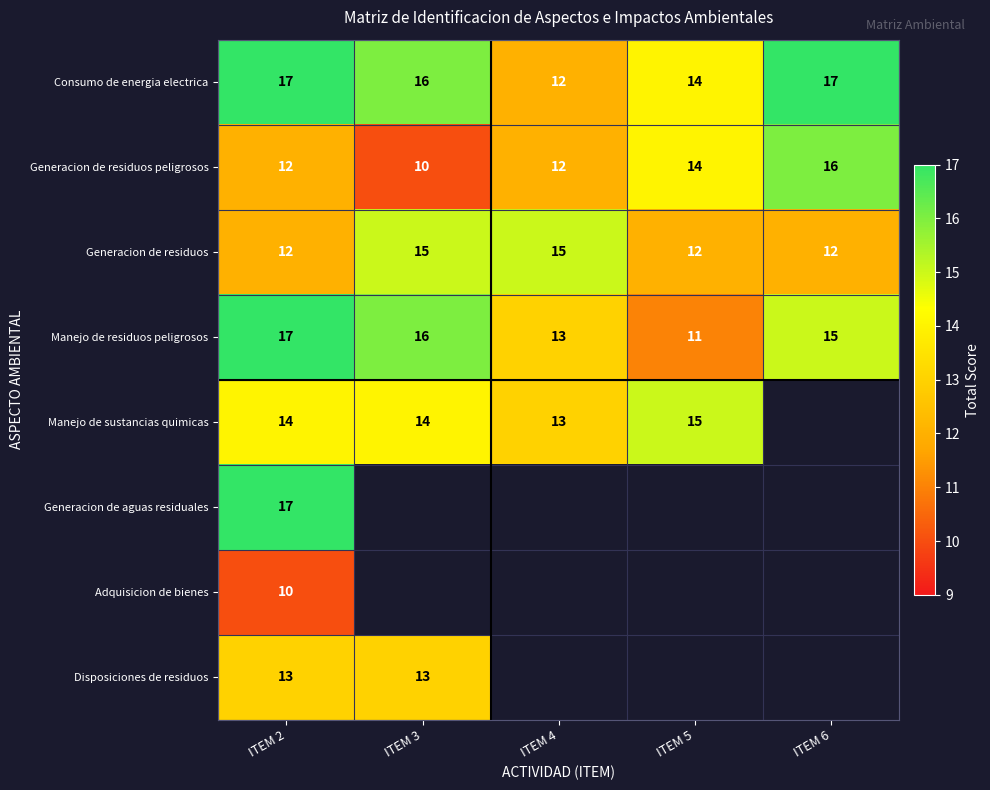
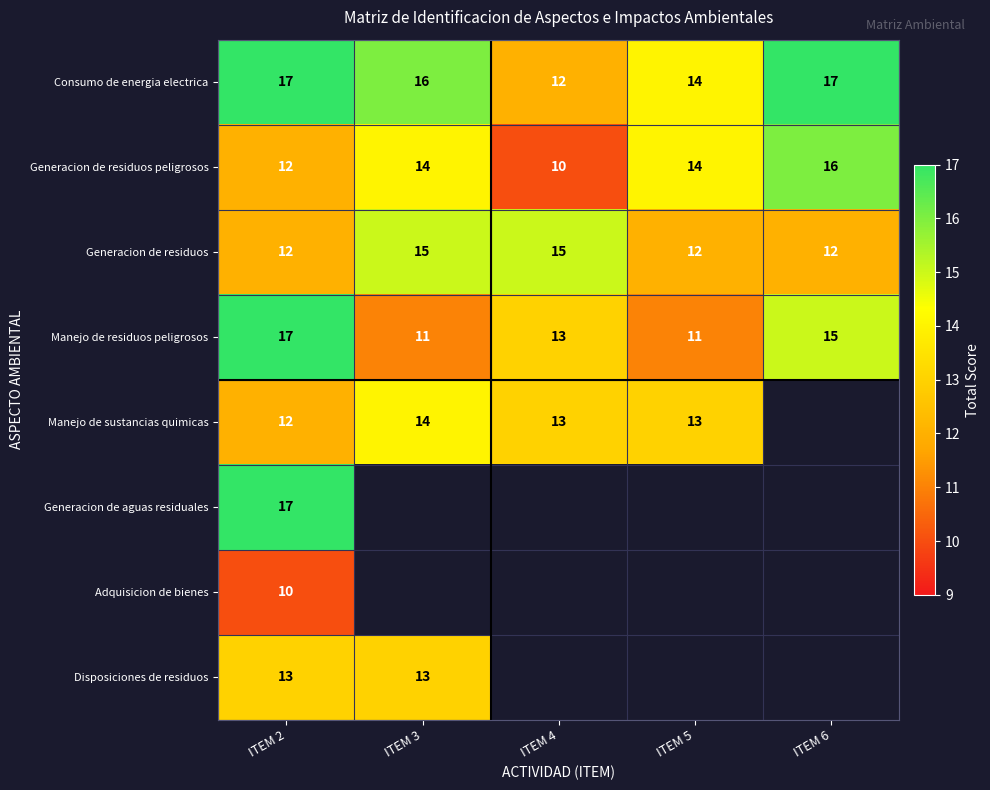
  {
    "Consumo de energia electrica": {
      "ITEM 2": 17,
      "ITEM 3": 16,
      "ITEM 4": 12,
      "ITEM 5": 14,
      "ITEM 6": 17
    },
    "Generacion de residuos peligrosos": {
      "ITEM 2": 12,
-     "ITEM 3": 10,
-     "ITEM 4": 12,
+     "ITEM 3": 14,
+     "ITEM 4": 10,
      "ITEM 5": 14,
      "ITEM 6": 16
    },
    "Generacion de residuos": {
      "ITEM 2": 12,
      "ITEM 3": 15,
      "ITEM 4": 15,
      "ITEM 5": 12,
      "ITEM 6": 12
    },
    "Manejo de residuos peligrosos": {
      "ITEM 2": 17,
-     "ITEM 3": 16,
+     "ITEM 3": 11,
      "ITEM 4": 13,
      "ITEM 5": 11,
      "ITEM 6": 15
    },
    "Manejo de sustancias quimicas": {
-     "ITEM 2": 14,
+     "ITEM 2": 12,
      "ITEM 3": 14,
      "ITEM 4": 13,
-     "ITEM 5": 15
+     "ITEM 5": 13
    },
    "Generacion de aguas residuales": {
      "ITEM 2": 17
    },
    "Adquisicion de bienes": {
      "ITEM 2": 10
    },
    "Disposiciones de residuos": {
      "ITEM 2": 13,
      "ITEM 3": 13
    }
  }
